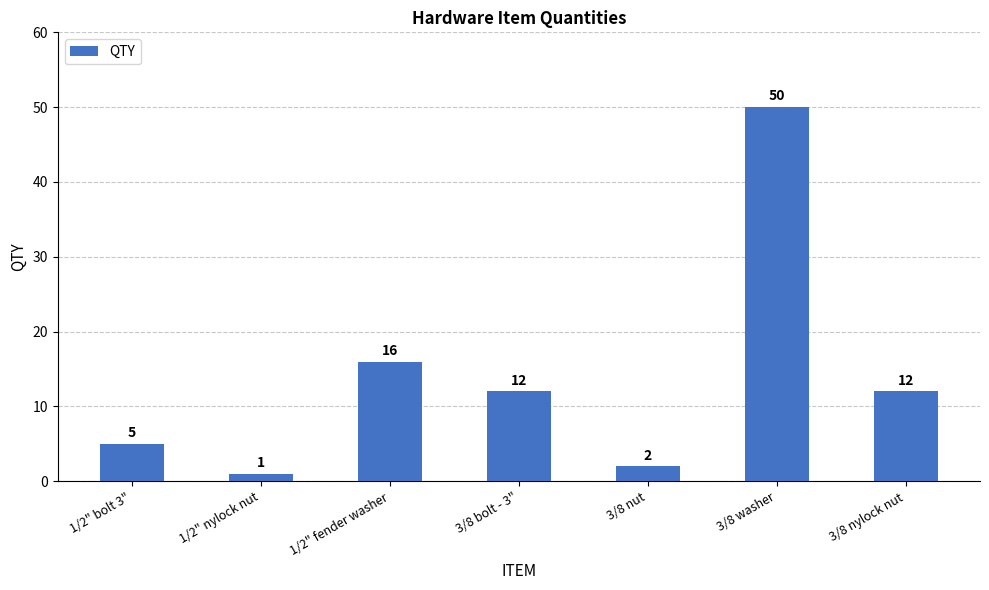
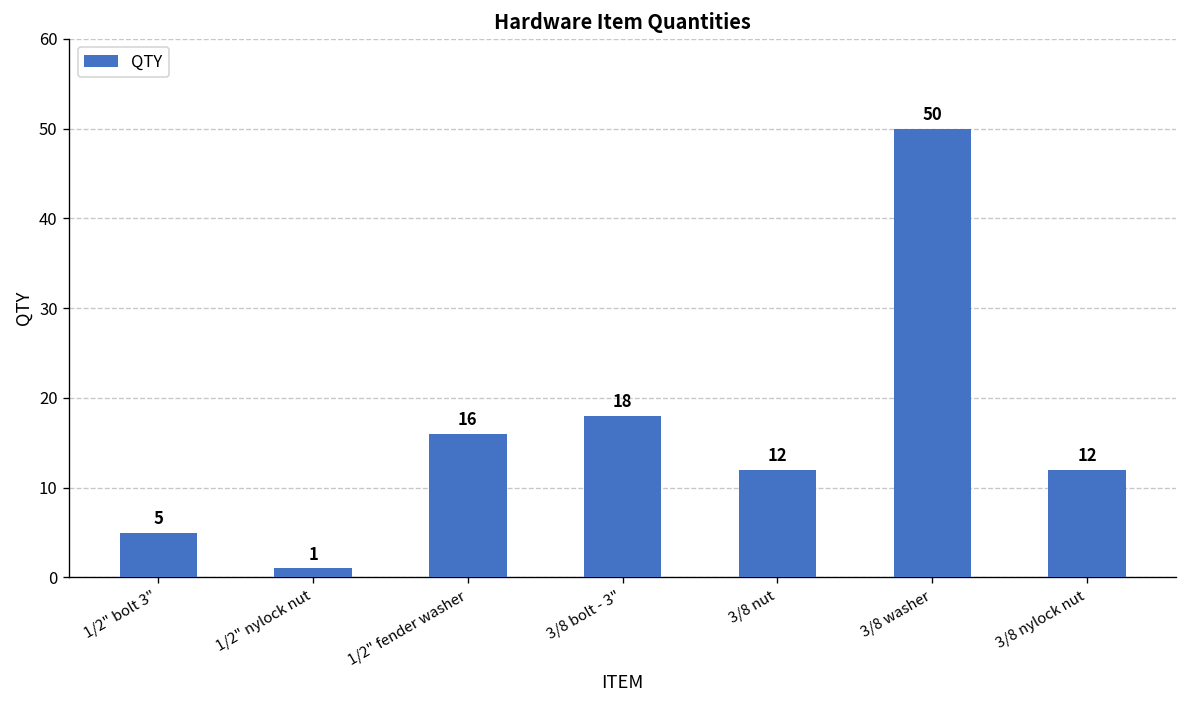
  {
    "1/2\" bolt 3\"": 5,
    "1/2\" nylock nut": 1,
    "1/2\" fender washer": 16,
-   "3/8 bolt - 3\"": 12,
-   "3/8 nut": 2,
+   "3/8 bolt - 3\"": 18,
+   "3/8 nut": 12,
    "3/8 washer": 50,
    "3/8 nylock nut": 12
  }
